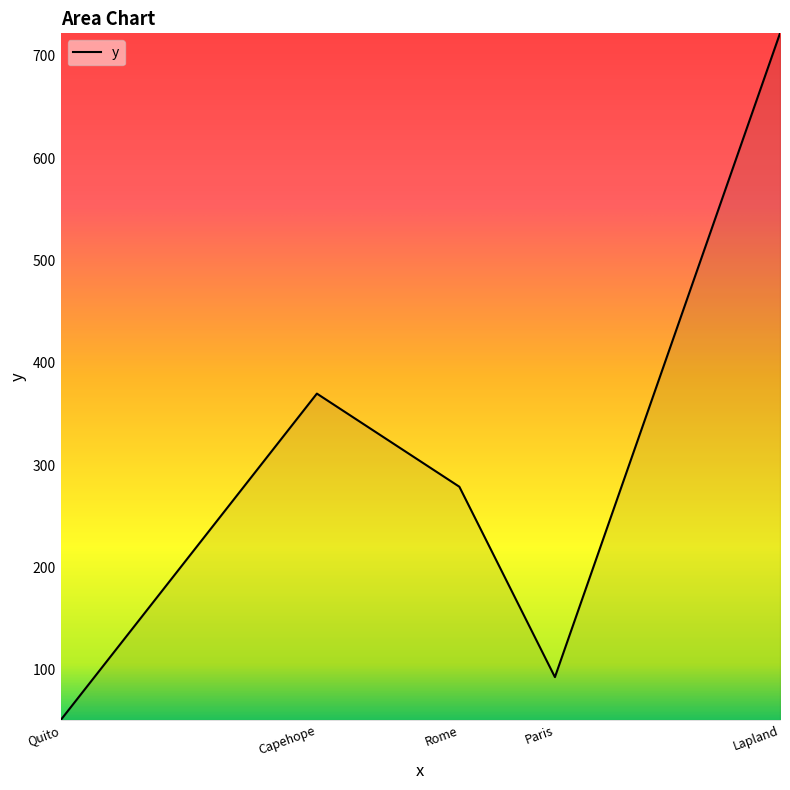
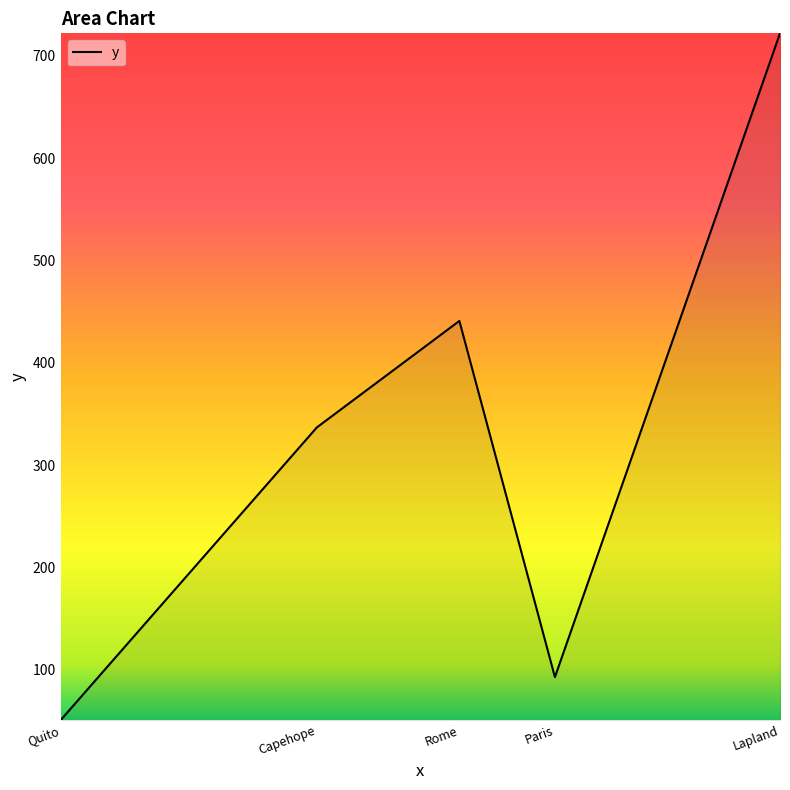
  {
    "Quito": 51,
-   "Capehope": 370,
-   "Rome": 279,
+   "Capehope": 337,
+   "Rome": 441,
    "Paris": 93,
    "Lapland": 722
  }
